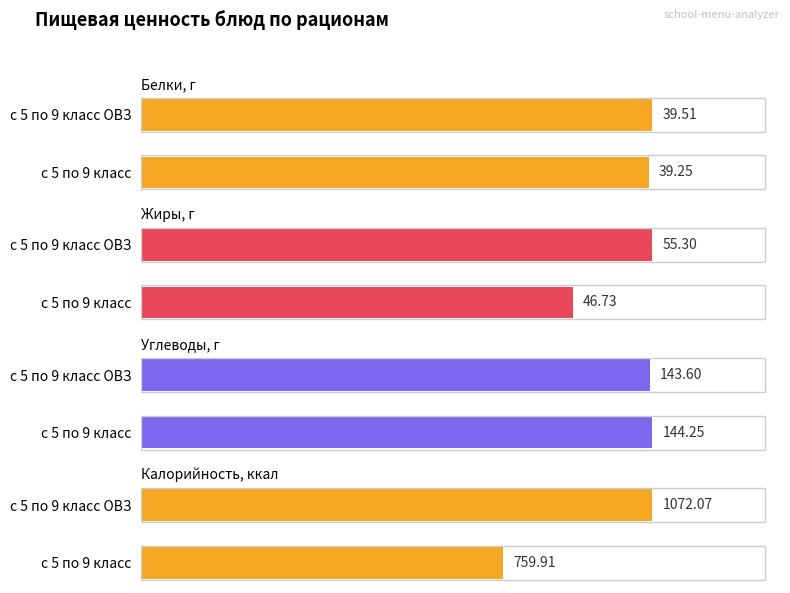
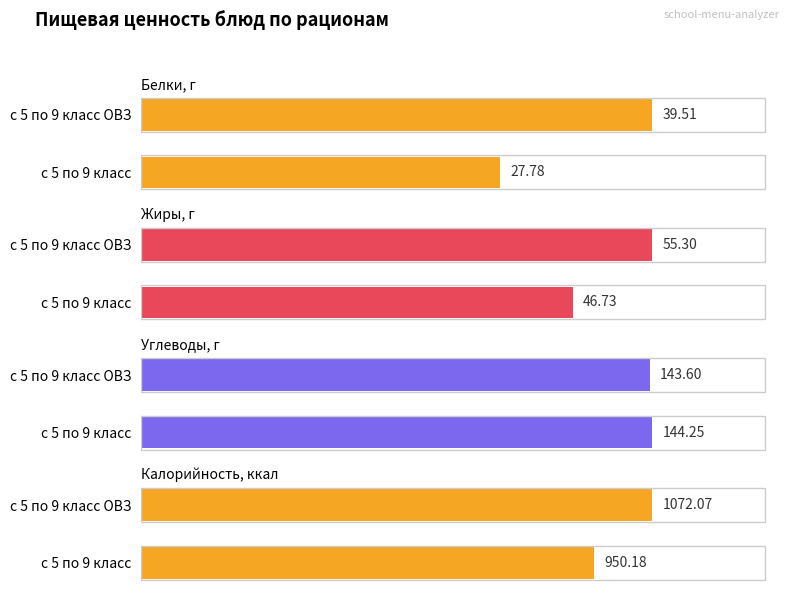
  {
    "Белки, г": {
      "с 5 по 9 класс ОВЗ": 39.51,
-     "с 5 по 9 класс": 39.25
+     "с 5 по 9 класс": 27.78
    },
    "Жиры, г": {
      "с 5 по 9 класс ОВЗ": 55.30,
      "с 5 по 9 класс": 46.73
    },
    "Углеводы, г": {
      "с 5 по 9 класс ОВЗ": 143.60,
      "с 5 по 9 класс": 144.25
    },
    "Калорийность, ккал": {
      "с 5 по 9 класс ОВЗ": 1072.07,
-     "с 5 по 9 класс": 759.91
+     "с 5 по 9 класс": 950.18
    }
  }
